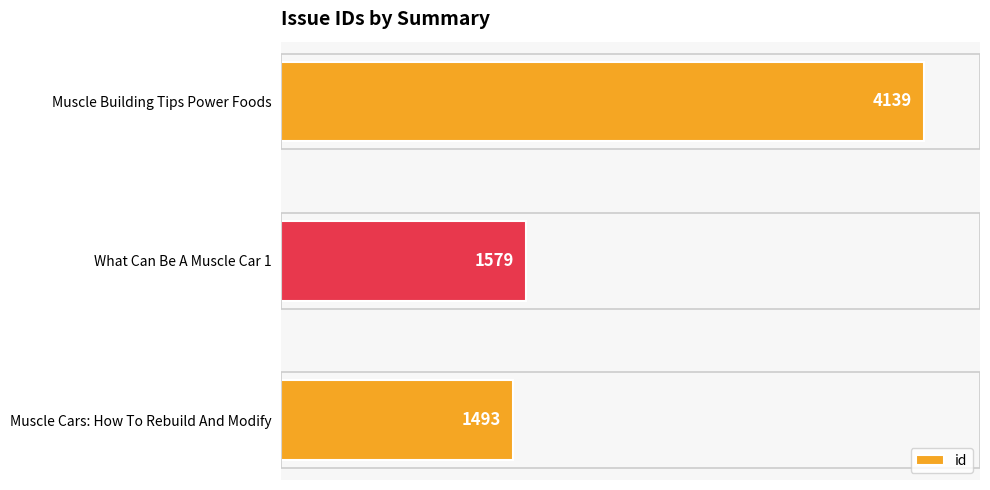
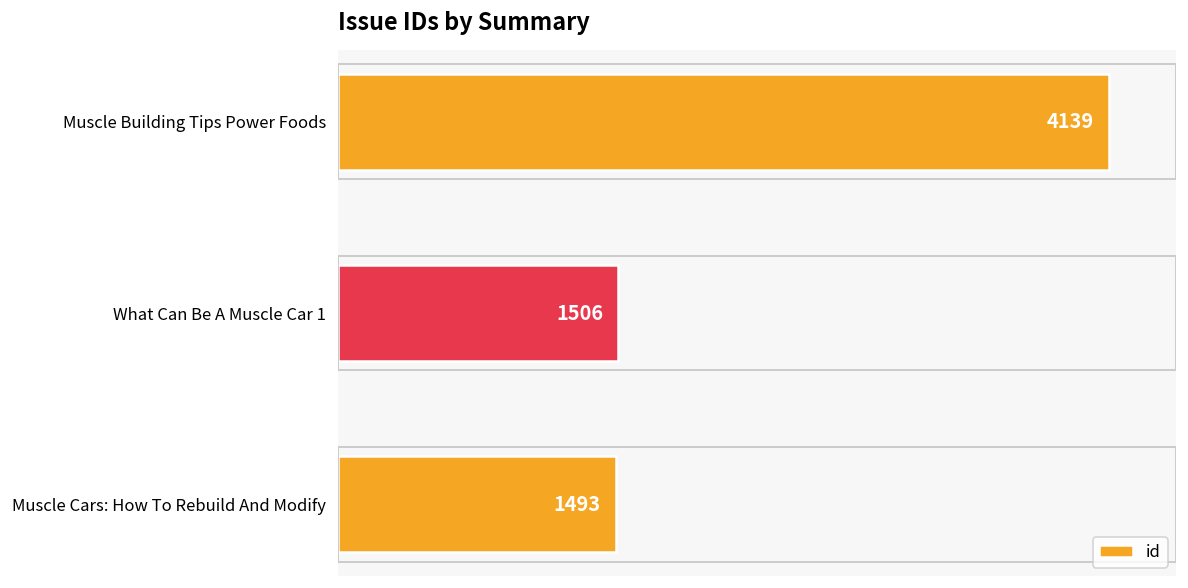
  {
    "Muscle Building Tips Power Foods": 4139,
-   "What Can Be A Muscle Car 1": 1579,
+   "What Can Be A Muscle Car 1": 1506,
    "Muscle Cars: How To Rebuild And Modify": 1493
  }
